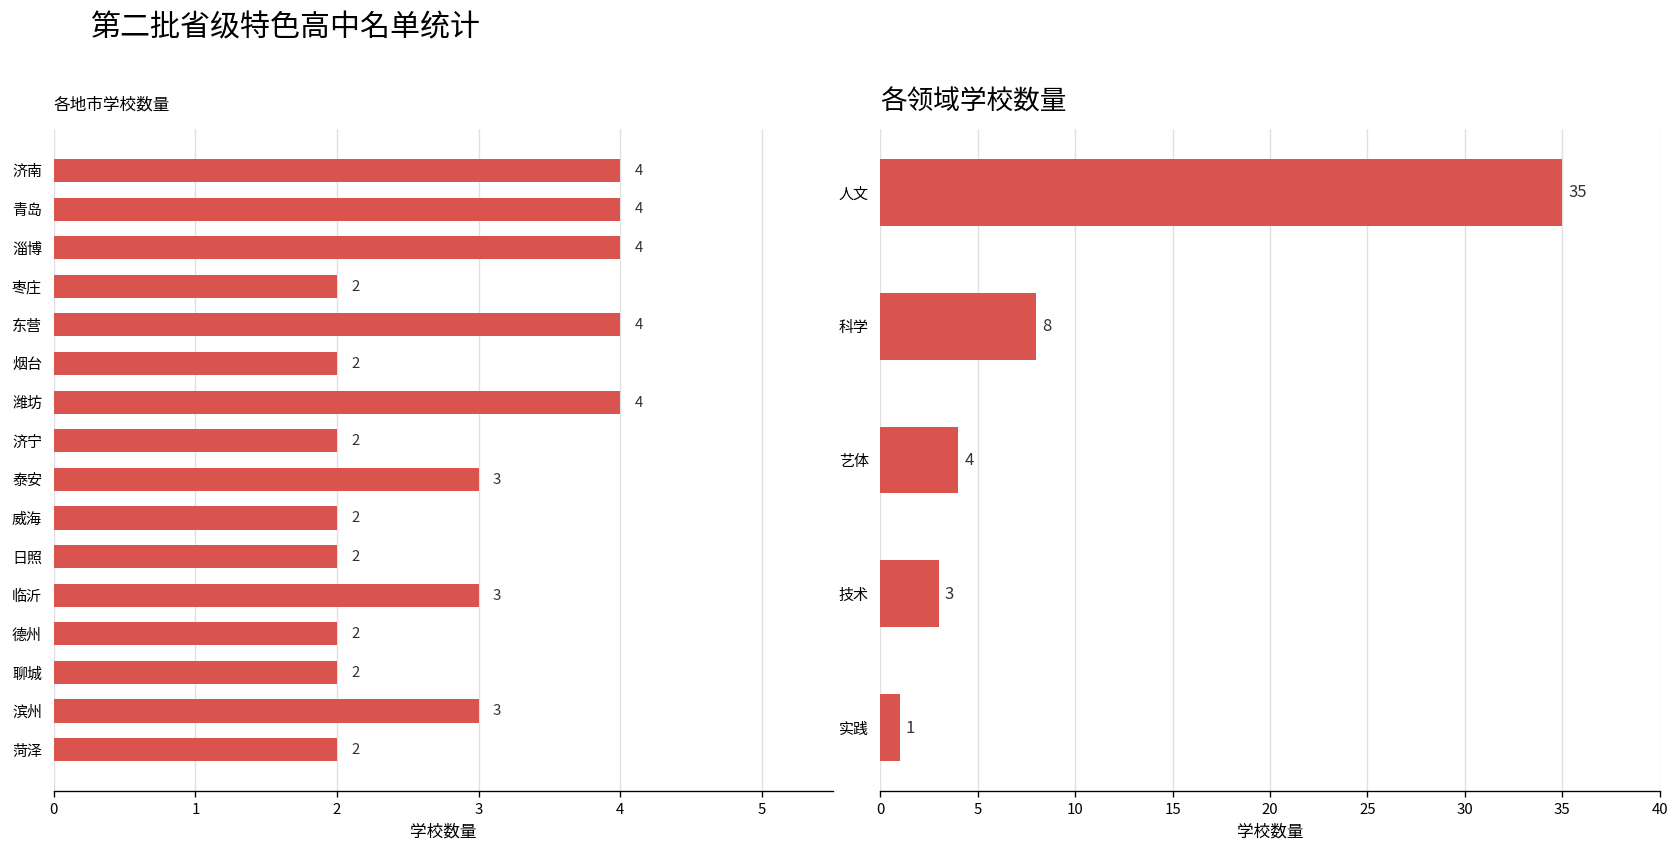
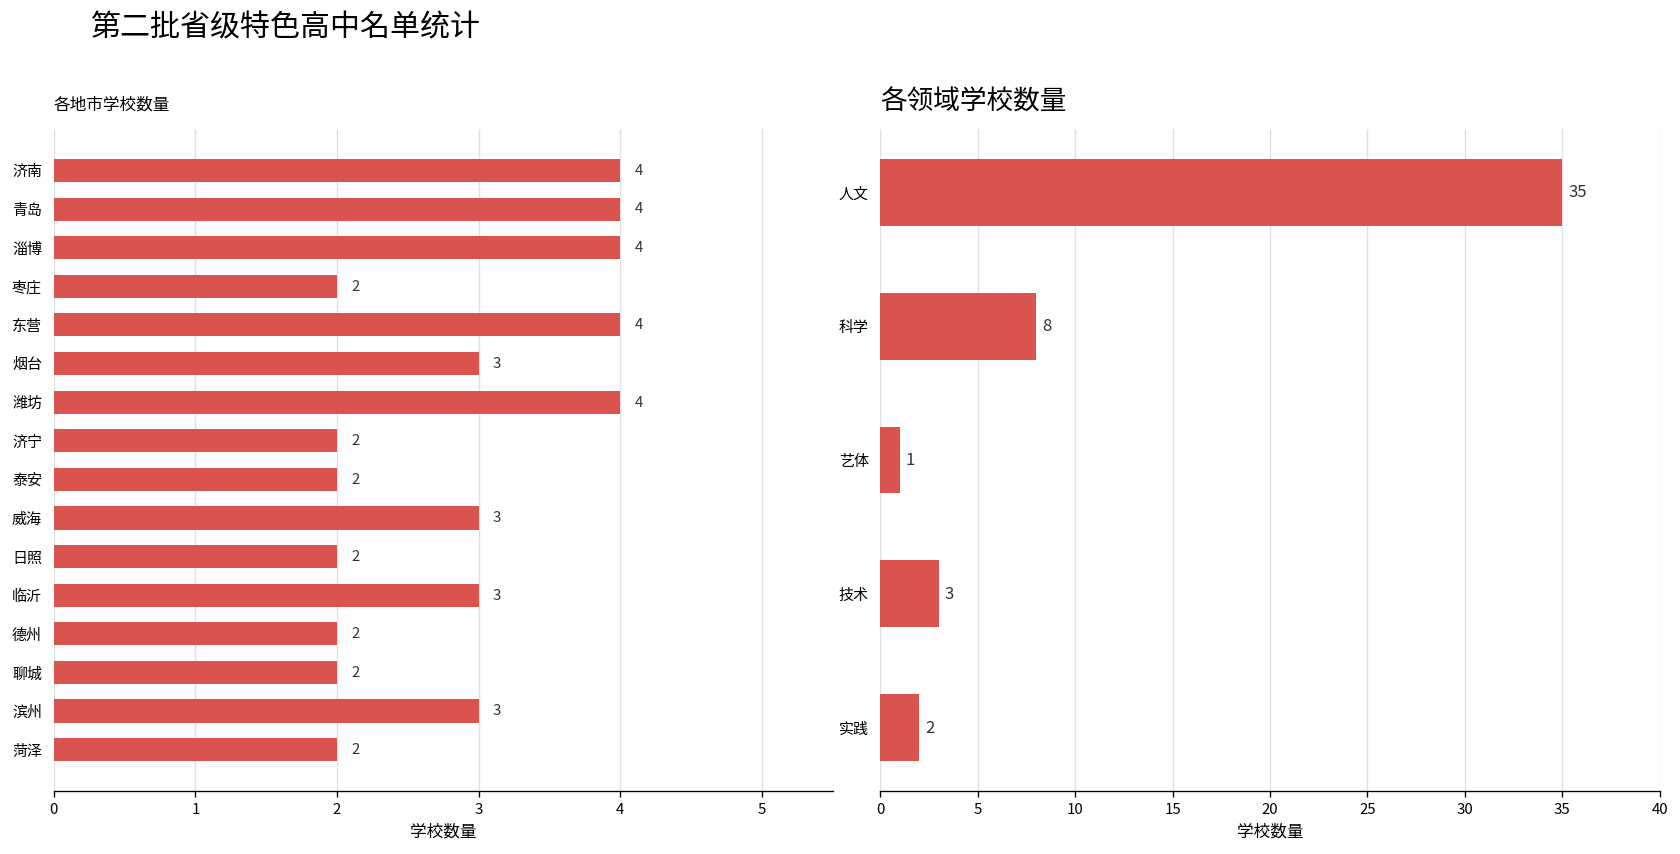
  {
    "各地市学校数量": {
      "济南": 4,
      "青岛": 4,
      "淄博": 4,
      "枣庄": 2,
      "东营": 4,
-     "烟台": 2,
+     "烟台": 3,
      "潍坊": 4,
      "济宁": 2,
-     "泰安": 3,
-     "威海": 2,
+     "泰安": 2,
+     "威海": 3,
      "日照": 2,
      "临沂": 3,
      "德州": 2,
      "聊城": 2,
      "滨州": 3,
      "菏泽": 2
    },
    "各领域学校数量": {
      "人文": 35,
      "科学": 8,
-     "艺体": 4,
+     "艺体": 1,
      "技术": 3,
-     "实践": 1
+     "实践": 2
    }
  }
